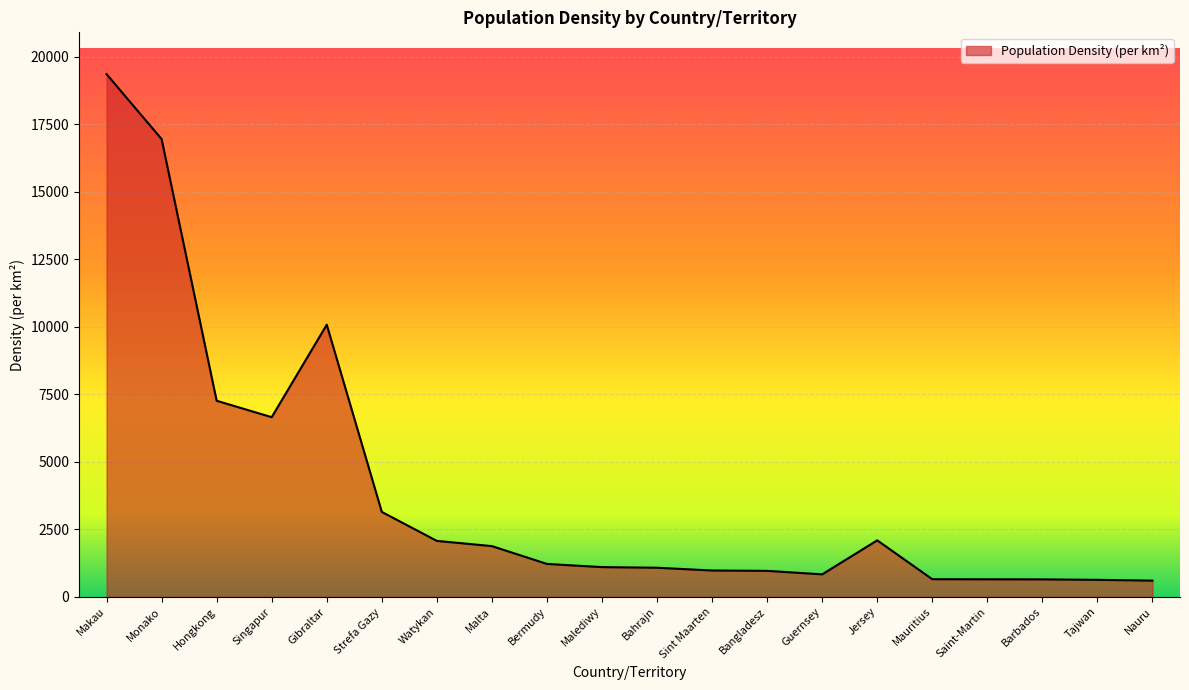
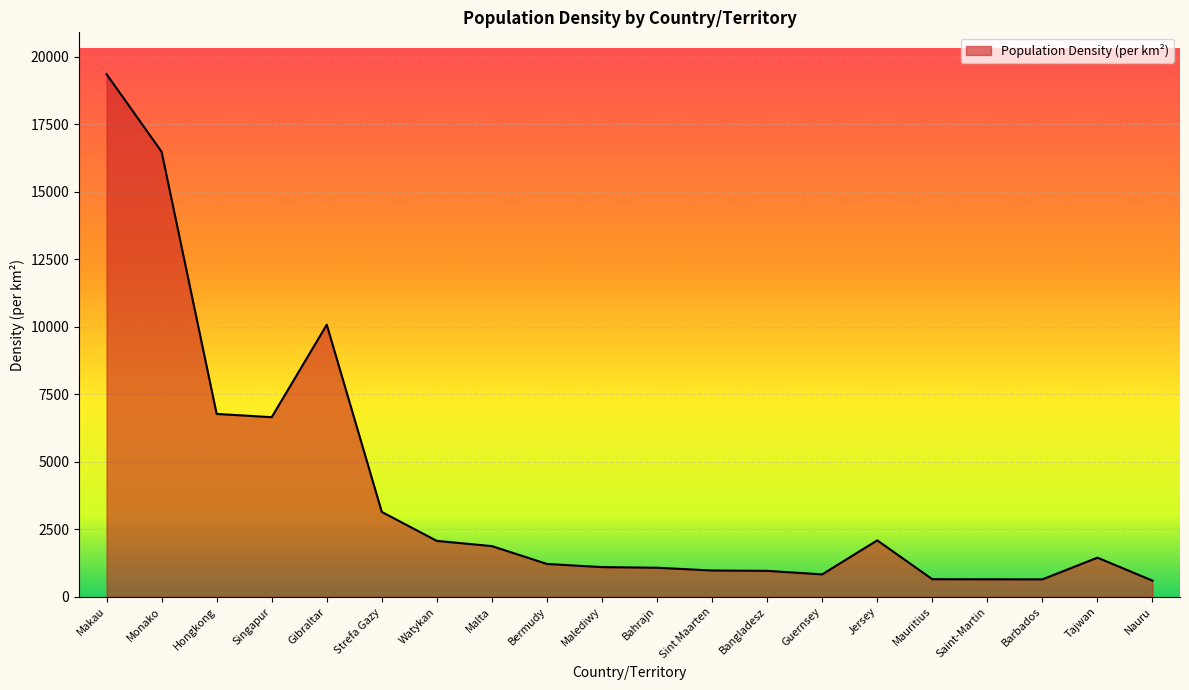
  {
    "Makau": 19400,
-   "Monako": 16900,
-   "Hongkong": 7300,
+   "Monako": 16500,
+   "Hongkong": 6800,
    "Singapur": 6700,
    "Gibraltar": 10100,
    "Strefa Gazy": 3100,
    "Watykan": 2100,
    "Malta": 1900,
    "Bermudy": 1200,
    "Malediwy": 1100,
    "Bahrajn": 1100,
    "Sint Maarten": 1000,
    "Bangladesz": 1000,
    "Guernsey": 800,
    "Jersey": 2100,
    "Mauritius": 700,
    "Saint-Martin": 600,
    "Barbados": 600,
-   "Tajwan": 600,
+   "Tajwan": 1400,
    "Nauru": 600
  }
